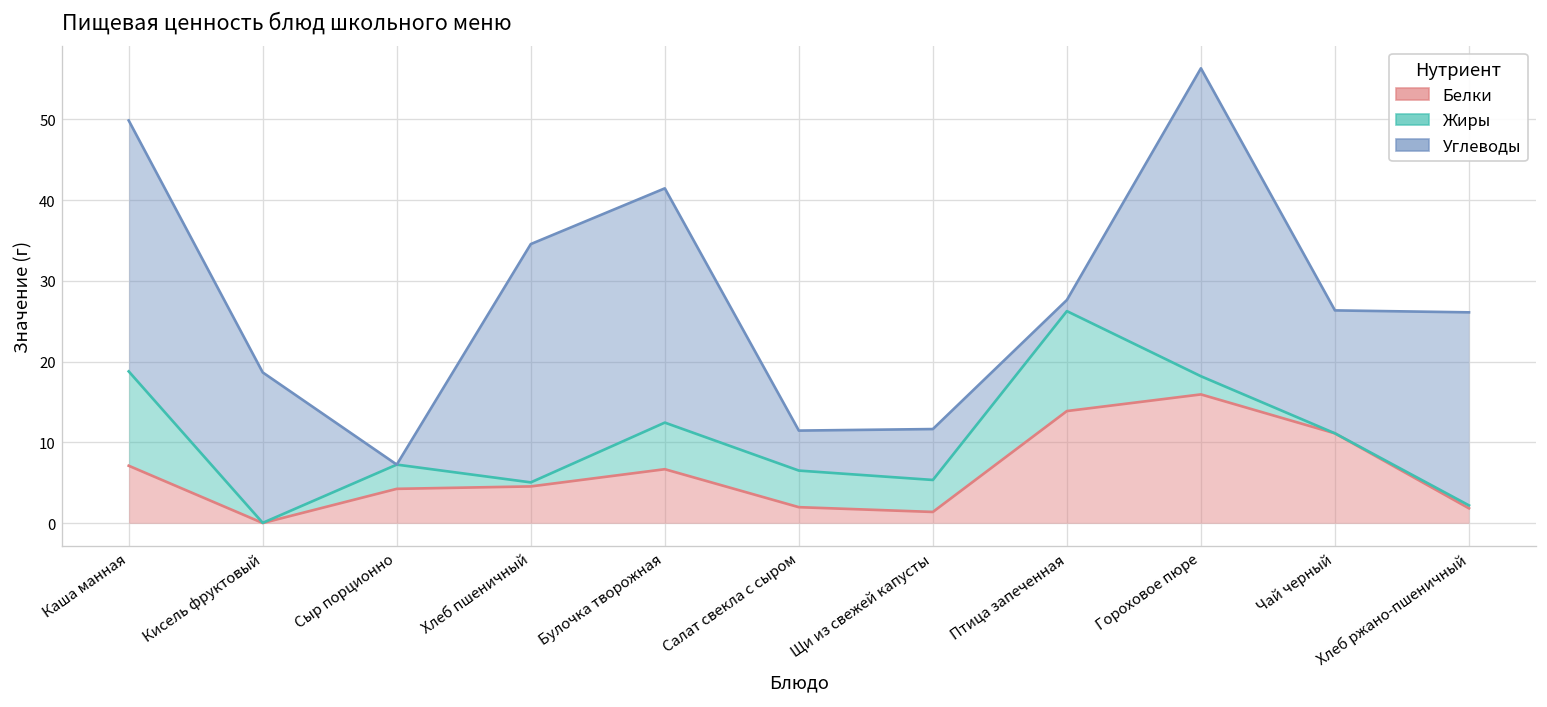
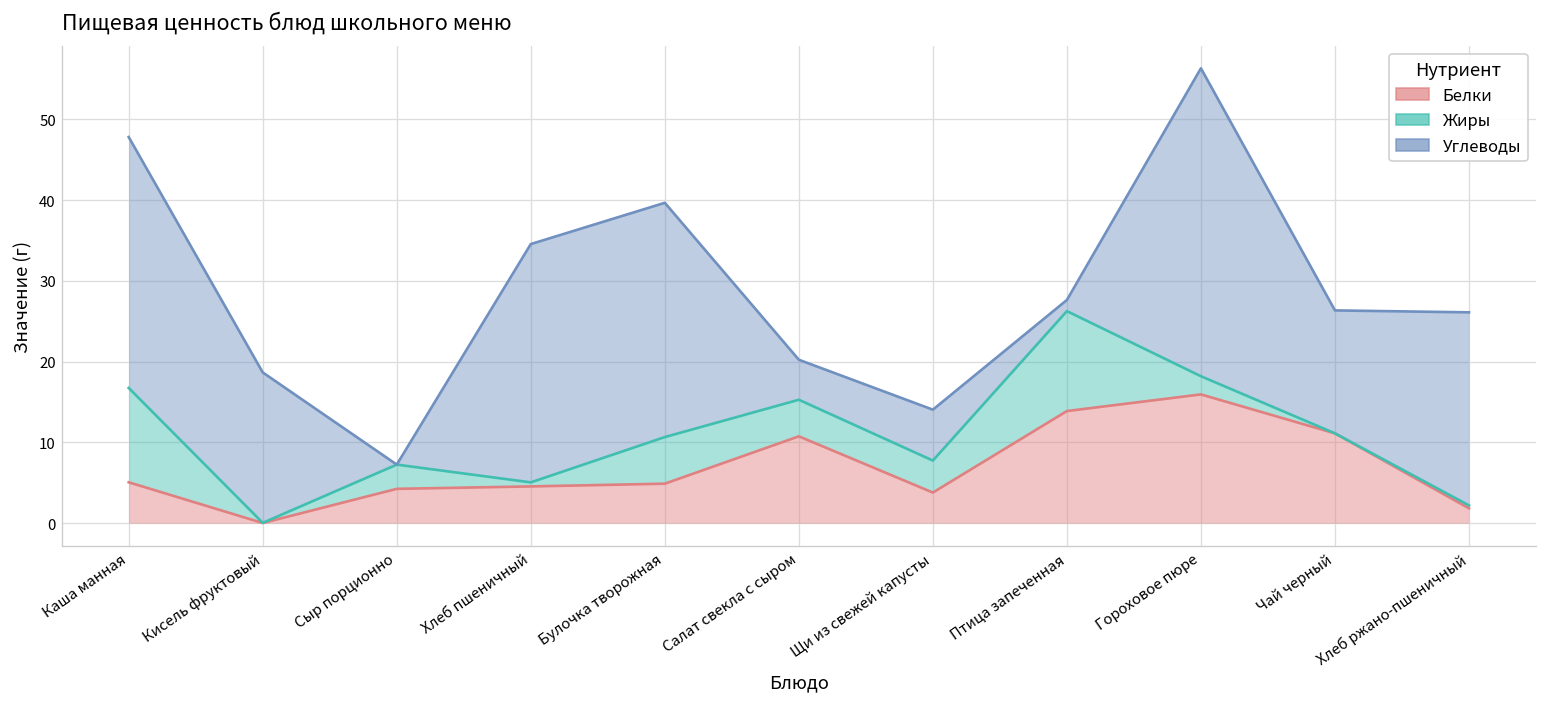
  {
    "Белки": {
-     "Каша манная": 7,
+     "Каша манная": 5,
      "Сыр порционно": 4,
      "Хлеб пшеничный": 5,
-     "Булочка творожная": 7,
-     "Салат свекла с сыром": 2,
-     "Щи из свежей капусты": 1,
+     "Булочка творожная": 5,
+     "Салат свекла с сыром": 11,
+     "Щи из свежей капусты": 4,
      "Птица запеченная": 14,
      "Гороховое пюре": 16
    }
  }
